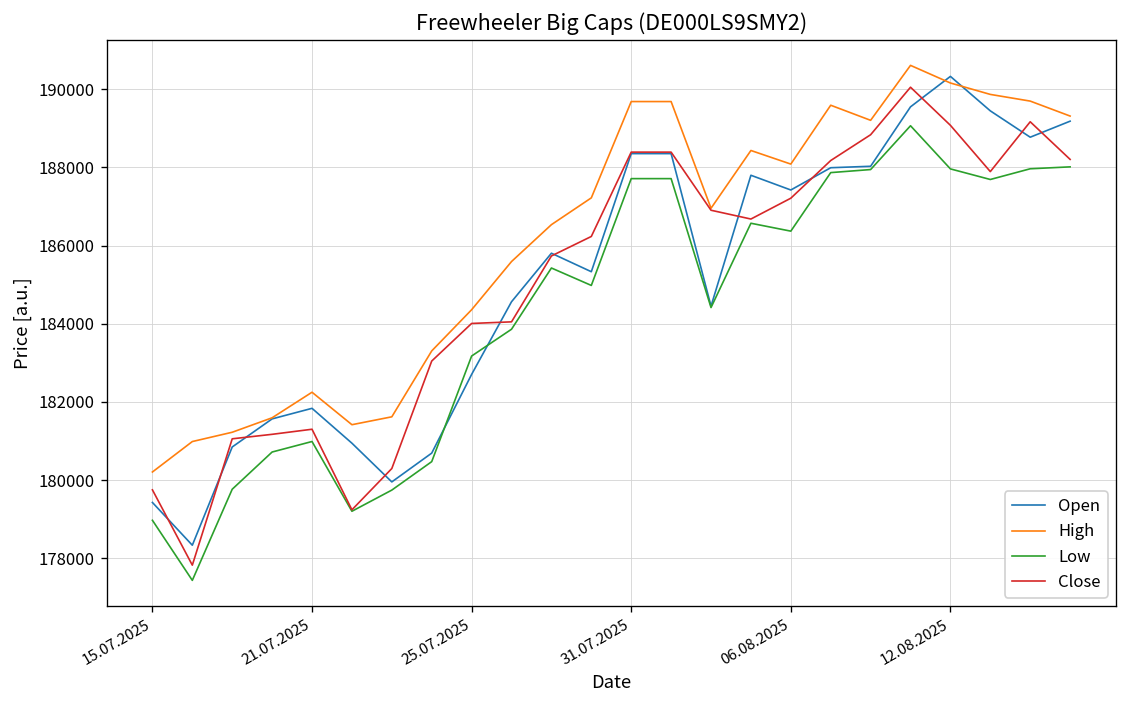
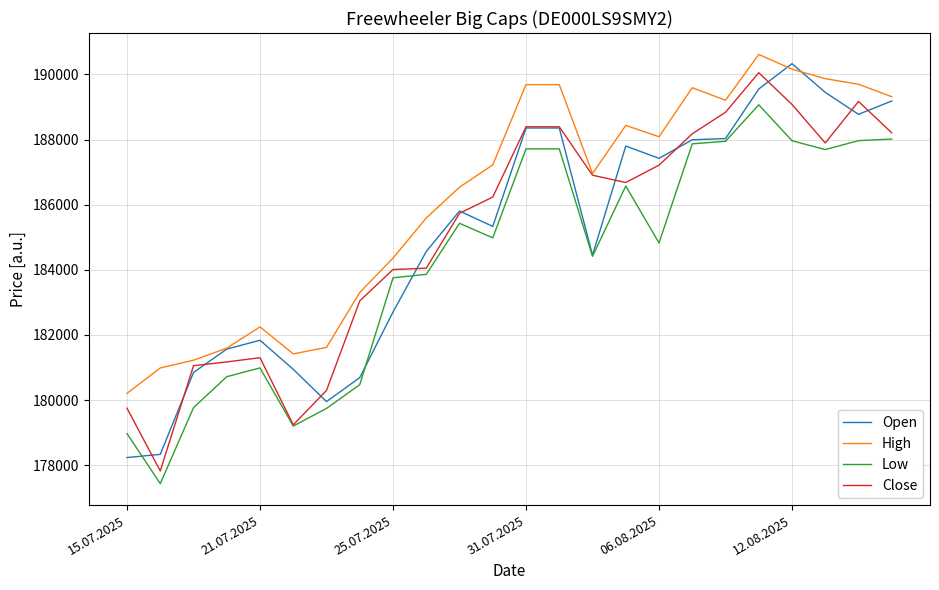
  {
    "Open": {
-     "15.07.2025": 179400,
+     "15.07.2025": 178200,
      "21.07.2025": 181800,
      "25.07.2025": 182700,
      "06.08.2025": 187400,
      "12.08.2025": 190300
    },
    "High": {
      "15.07.2025": 180200,
      "21.07.2025": 182200,
      "25.07.2025": 184400,
      "31.07.2025": 189700,
      "06.08.2025": 188100,
      "12.08.2025": 190200
    },
    "Low": {
      "15.07.2025": 179000,
      "21.07.2025": 181000,
-     "25.07.2025": 183200,
+     "25.07.2025": 183800,
      "31.07.2025": 187700,
-     "06.08.2025": 186400,
+     "06.08.2025": 184800,
      "12.08.2025": 188000
    },
    "Close": {
      "15.07.2025": 179800,
      "21.07.2025": 181300,
      "25.07.2025": 184000,
      "06.08.2025": 187200,
      "12.08.2025": 189100
    }
  }
